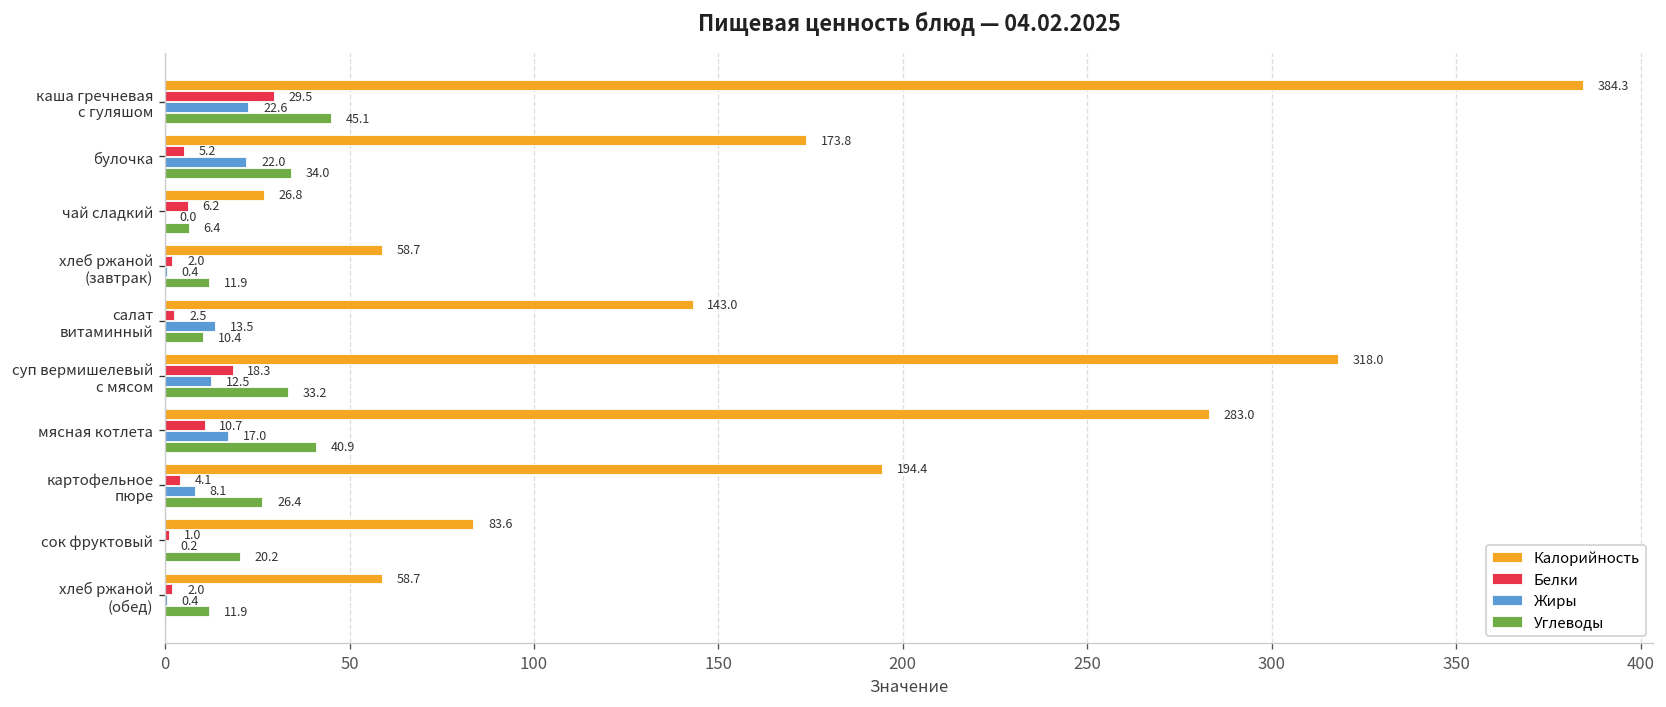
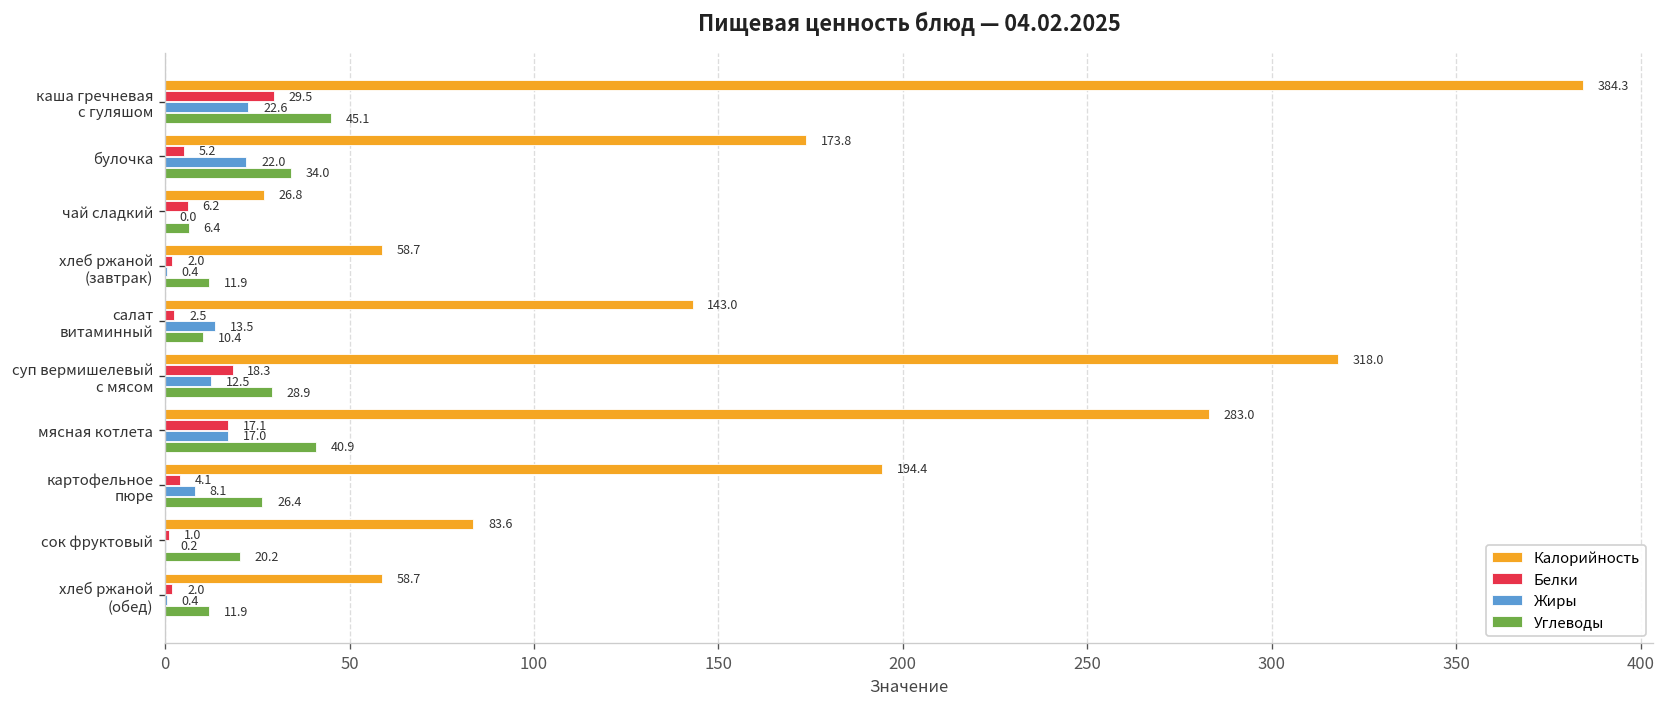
  {
    "Калорийность": {
      "каша гречневая с гуляшом": 384.3,
      "булочка": 173.8,
      "чай сладкий": 26.8,
      "хлеб ржаной (завтрак)": 58.7,
      "салат витаминный": 143.0,
      "суп вермишелевый с мясом": 318.0,
      "мясная котлета": 283.0,
      "картофельное пюре": 194.4,
      "сок фруктовый": 83.6,
      "хлеб ржаной (обед)": 58.7
    },
    "Белки": {
      "каша гречневая с гуляшом": 29.5,
      "булочка": 5.2,
      "чай сладкий": 6.2,
      "хлеб ржаной (завтрак)": 2.0,
      "салат витаминный": 2.5,
      "суп вермишелевый с мясом": 18.3,
-     "мясная котлета": 10.7,
+     "мясная котлета": 17.1,
      "картофельное пюре": 4.1,
      "сок фруктовый": 1.0,
      "хлеб ржаной (обед)": 2.0
    },
    "Жиры": {
      "каша гречневая с гуляшом": 22.6,
      "булочка": 22.0,
      "чай сладкий": 0.0,
      "хлеб ржаной (завтрак)": 0.4,
      "салат витаминный": 13.5,
      "суп вермишелевый с мясом": 12.5,
      "мясная котлета": 17.0,
      "картофельное пюре": 8.1,
      "сок фруктовый": 0.2,
      "хлеб ржаной (обед)": 0.4
    },
    "Углеводы": {
      "каша гречневая с гуляшом": 45.1,
      "булочка": 34.0,
      "чай сладкий": 6.4,
      "хлеб ржаной (завтрак)": 11.9,
      "салат витаминный": 10.4,
-     "суп вермишелевый с мясом": 33.2,
+     "суп вермишелевый с мясом": 28.9,
      "мясная котлета": 40.9,
      "картофельное пюре": 26.4,
      "сок фруктовый": 20.2,
      "хлеб ржаной (обед)": 11.9
    }
  }
